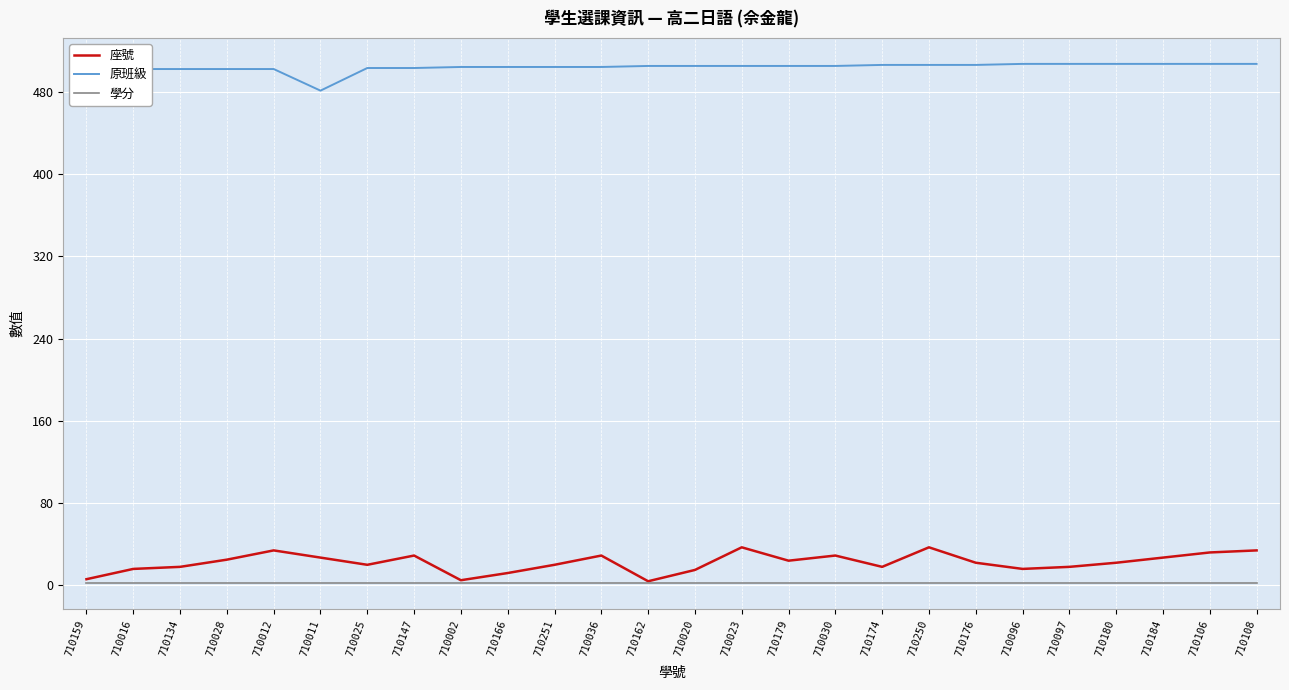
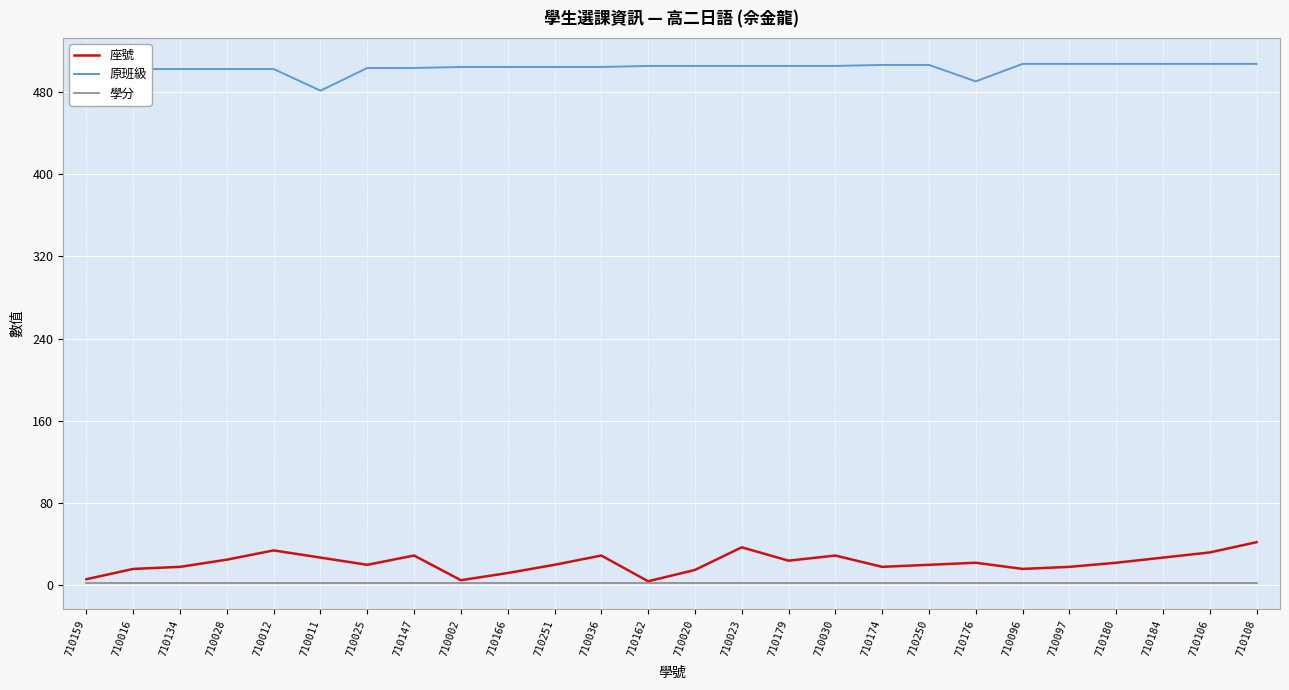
  {
    "座號": {
      "710159": 6,
      "710016": 16,
      "710134": 18,
      "710028": 25,
      "710012": 34,
      "710011": 27,
      "710025": 20,
      "710147": 29,
      "710002": 5,
      "710166": 12,
      "710251": 20,
      "710036": 29,
      "710020": 15,
      "710023": 37,
      "710179": 24,
      "710030": 29,
      "710174": 18,
-     "710250": 37,
+     "710250": 20,
      "710176": 22,
      "710096": 16,
      "710097": 18,
      "710180": 22,
      "710184": 27,
      "710106": 32,
-     "710108": 34
+     "710108": 42
    },
    "原班級": {
      "710134": 502,
      "710028": 502,
      "710012": 502,
      "710011": 481,
      "710025": 503,
      "710147": 503,
      "710002": 504,
      "710166": 504,
      "710251": 504,
      "710036": 504,
      "710162": 505,
      "710020": 505,
      "710023": 505,
      "710179": 505,
      "710030": 505,
      "710174": 506,
      "710250": 506,
-     "710176": 506,
+     "710176": 490,
      "710096": 507,
      "710097": 507,
      "710180": 507,
      "710184": 507,
      "710106": 507,
      "710108": 507
    },
    "學分": {
      "710159": 2,
      "710016": 2,
      "710134": 2,
      "710028": 2,
      "710012": 2,
      "710011": 2,
      "710025": 2,
      "710147": 2,
      "710002": 2,
      "710166": 2,
      "710251": 2,
      "710036": 2,
      "710020": 2,
      "710023": 2,
      "710179": 2,
      "710030": 2,
      "710174": 2,
      "710250": 2,
      "710176": 2,
      "710096": 2,
      "710097": 2,
      "710180": 2,
      "710184": 2,
      "710106": 2,
      "710108": 2
    }
  }
